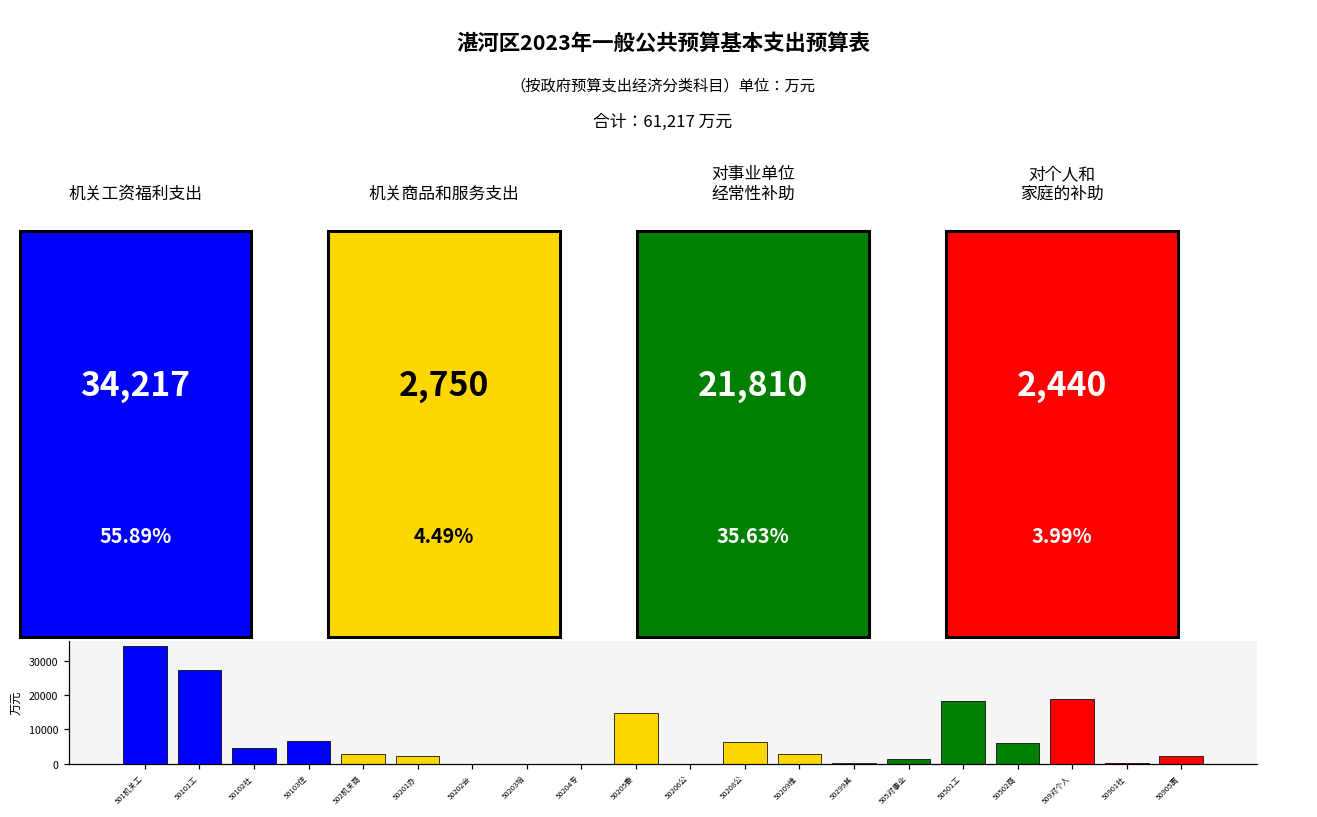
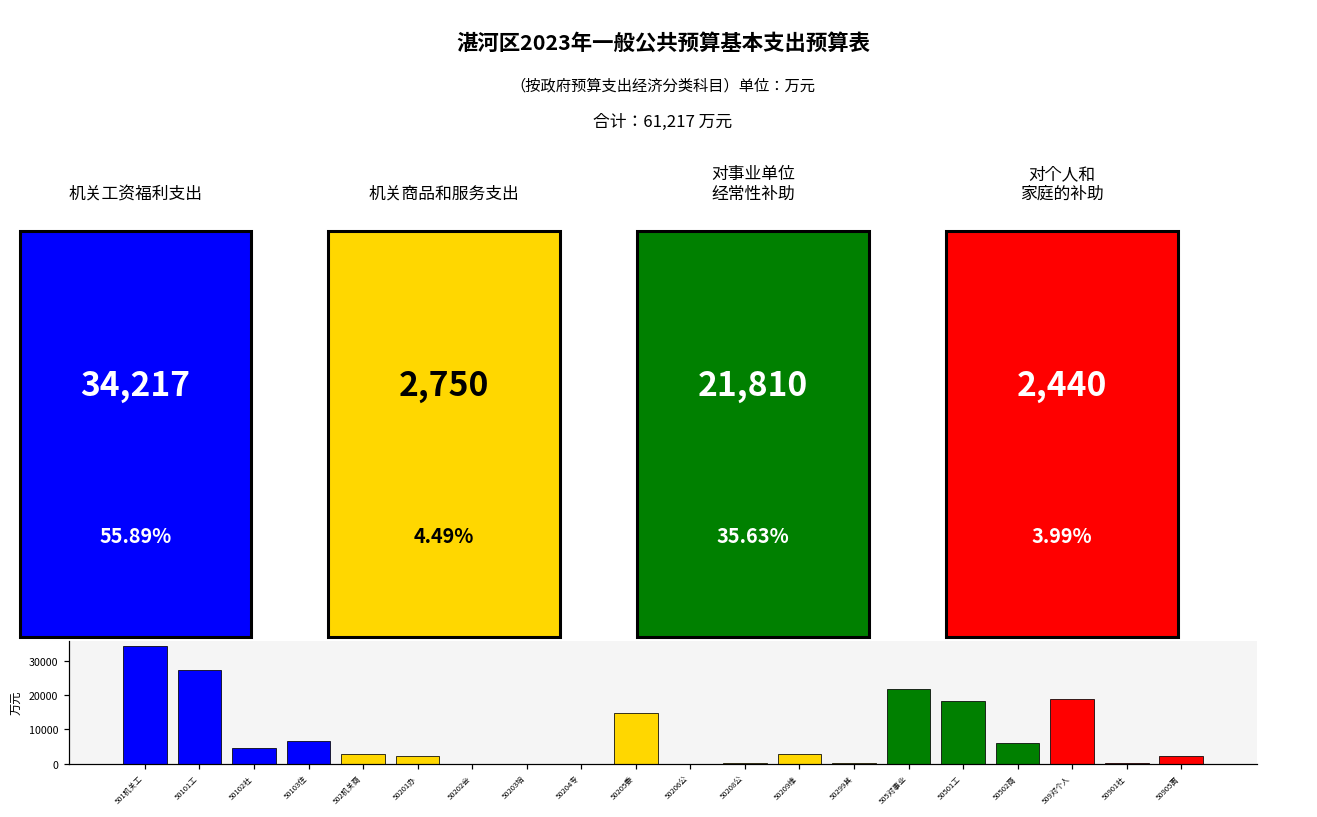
  {
    "501机关工": 34000,
    "50101工": 27000,
    "50102社": 5000,
    "50103住": 7000,
    "502机关商": 3000,
    "50201办": 2000,
    "50205委": 15000,
-   "50208公": 6000,
+   "50208公": 0,
    "50209维": 3000,
-   "505对事业": 1000,
+   "505对事业": 22000,
    "50501工": 18000,
    "50502商": 6000,
    "509对个人": 19000,
    "50905离": 2000
  }
